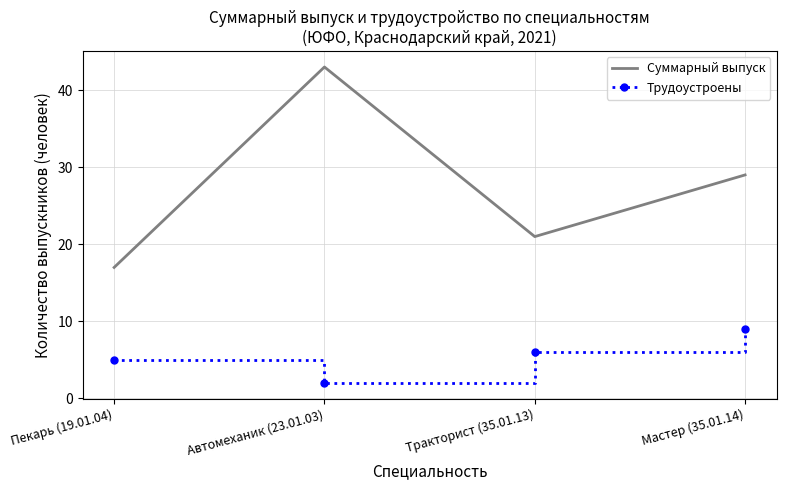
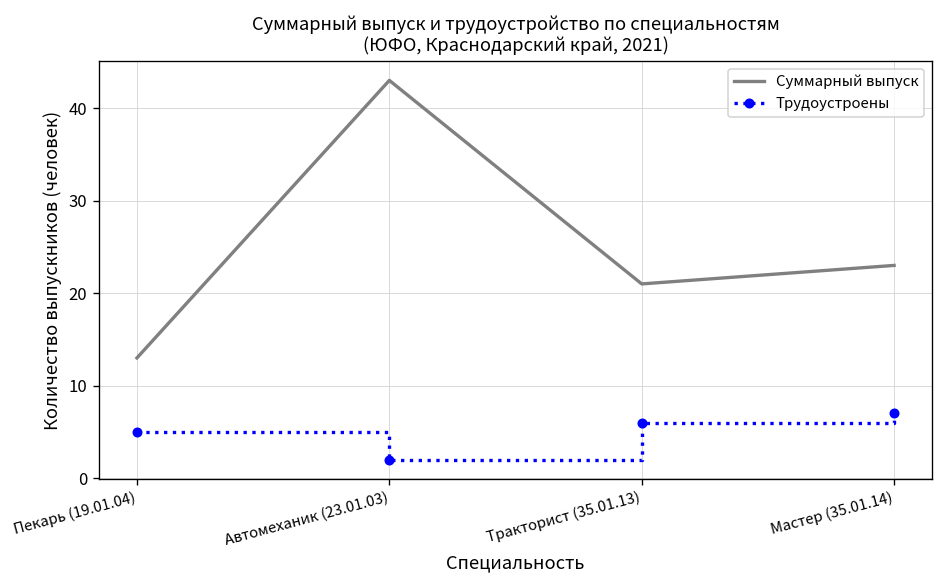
  {
    "Суммарный выпуск": {
-     "Пекарь (19.01.04)": 17,
+     "Пекарь (19.01.04)": 13,
      "Автомеханик (23.01.03)": 43,
      "Тракторист (35.01.13)": 21,
-     "Мастер (35.01.14)": 29
+     "Мастер (35.01.14)": 23
    },
    "Трудоустроены": {
      "Пекарь (19.01.04)": 5,
      "Автомеханик (23.01.03)": 2,
      "Тракторист (35.01.13)": 6,
-     "Мастер (35.01.14)": 9
+     "Мастер (35.01.14)": 7
    }
  }
